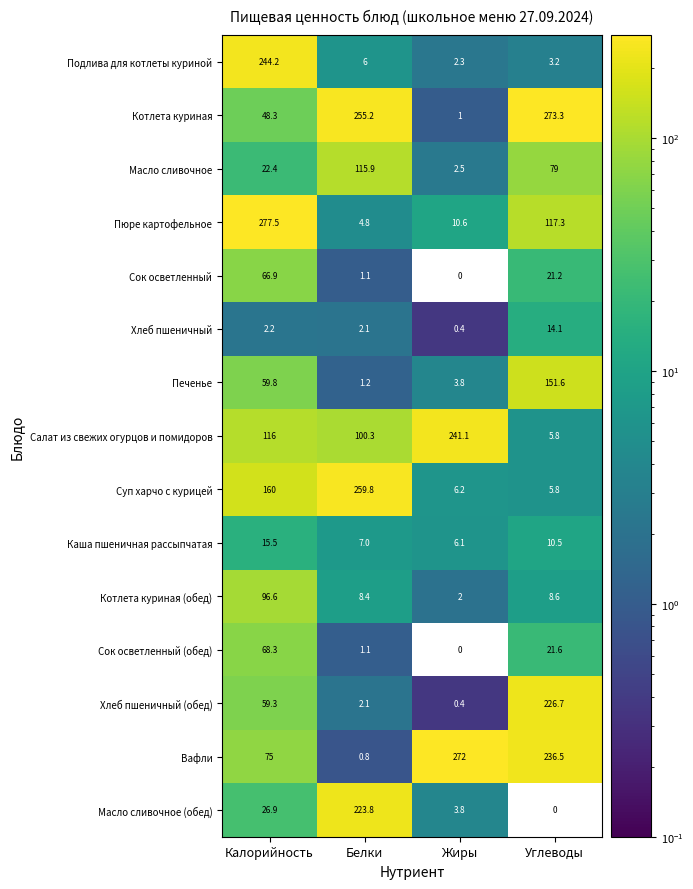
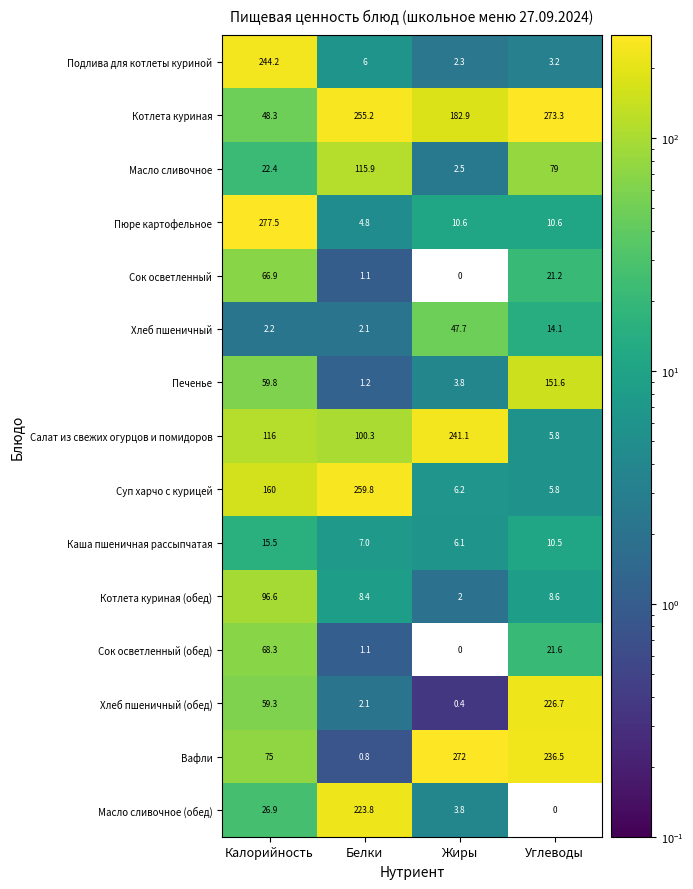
  {
    "Подлива для котлеты куриной": {
      "Калорийность": 244.2,
      "Белки": 6,
      "Жиры": 2.3,
      "Углеводы": 3.2
    },
    "Котлета куриная": {
      "Калорийность": 48.3,
      "Белки": 255.2,
-     "Жиры": 1,
+     "Жиры": 182.9,
      "Углеводы": 273.3
    },
    "Масло сливочное": {
      "Калорийность": 22.4,
      "Белки": 115.9,
      "Жиры": 2.5,
      "Углеводы": 79
    },
    "Пюре картофельное": {
      "Калорийность": 277.5,
      "Белки": 4.8,
      "Жиры": 10.6,
-     "Углеводы": 117.3
+     "Углеводы": 10.6
    },
    "Сок осветленный": {
      "Калорийность": 66.9,
      "Белки": 1.1,
      "Жиры": 0,
      "Углеводы": 21.2
    },
    "Хлеб пшеничный": {
      "Калорийность": 2.2,
      "Белки": 2.1,
-     "Жиры": 0.4,
+     "Жиры": 47.7,
      "Углеводы": 14.1
    },
    "Печенье": {
      "Калорийность": 59.8,
      "Белки": 1.2,
      "Жиры": 3.8,
      "Углеводы": 151.6
    },
    "Салат из свежих огурцов и помидоров": {
      "Калорийность": 116,
      "Белки": 100.3,
      "Жиры": 241.1,
      "Углеводы": 5.8
    },
    "Суп харчо с курицей": {
      "Калорийность": 160,
      "Белки": 259.8,
      "Жиры": 6.2,
      "Углеводы": 5.8
    },
    "Каша пшеничная рассыпчатая": {
      "Калорийность": 15.5,
      "Белки": 7.0,
      "Жиры": 6.1,
      "Углеводы": 10.5
    },
    "Котлета куриная (обед)": {
      "Калорийность": 96.6,
      "Белки": 8.4,
      "Жиры": 2,
      "Углеводы": 8.6
    },
    "Сок осветленный (обед)": {
      "Калорийность": 68.3,
      "Белки": 1.1,
      "Жиры": 0,
      "Углеводы": 21.6
    },
    "Хлеб пшеничный (обед)": {
      "Калорийность": 59.3,
      "Белки": 2.1,
      "Жиры": 0.4,
      "Углеводы": 226.7
    },
    "Вафли": {
      "Калорийность": 75,
      "Белки": 0.8,
      "Жиры": 272,
      "Углеводы": 236.5
    },
    "Масло сливочное (обед)": {
      "Калорийность": 26.9,
      "Белки": 223.8,
      "Жиры": 3.8,
      "Углеводы": 0
    }
  }
